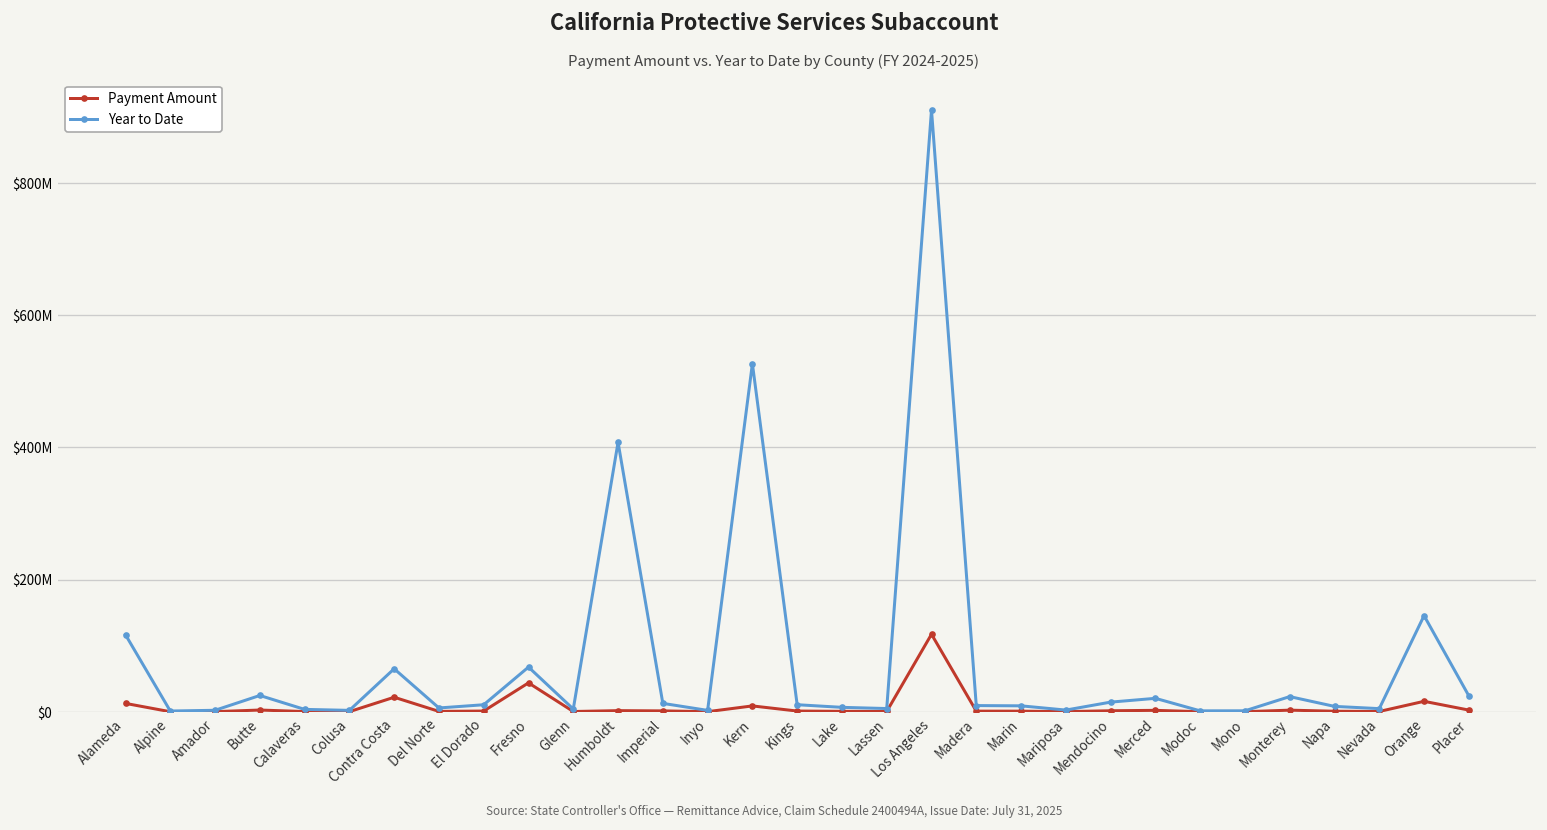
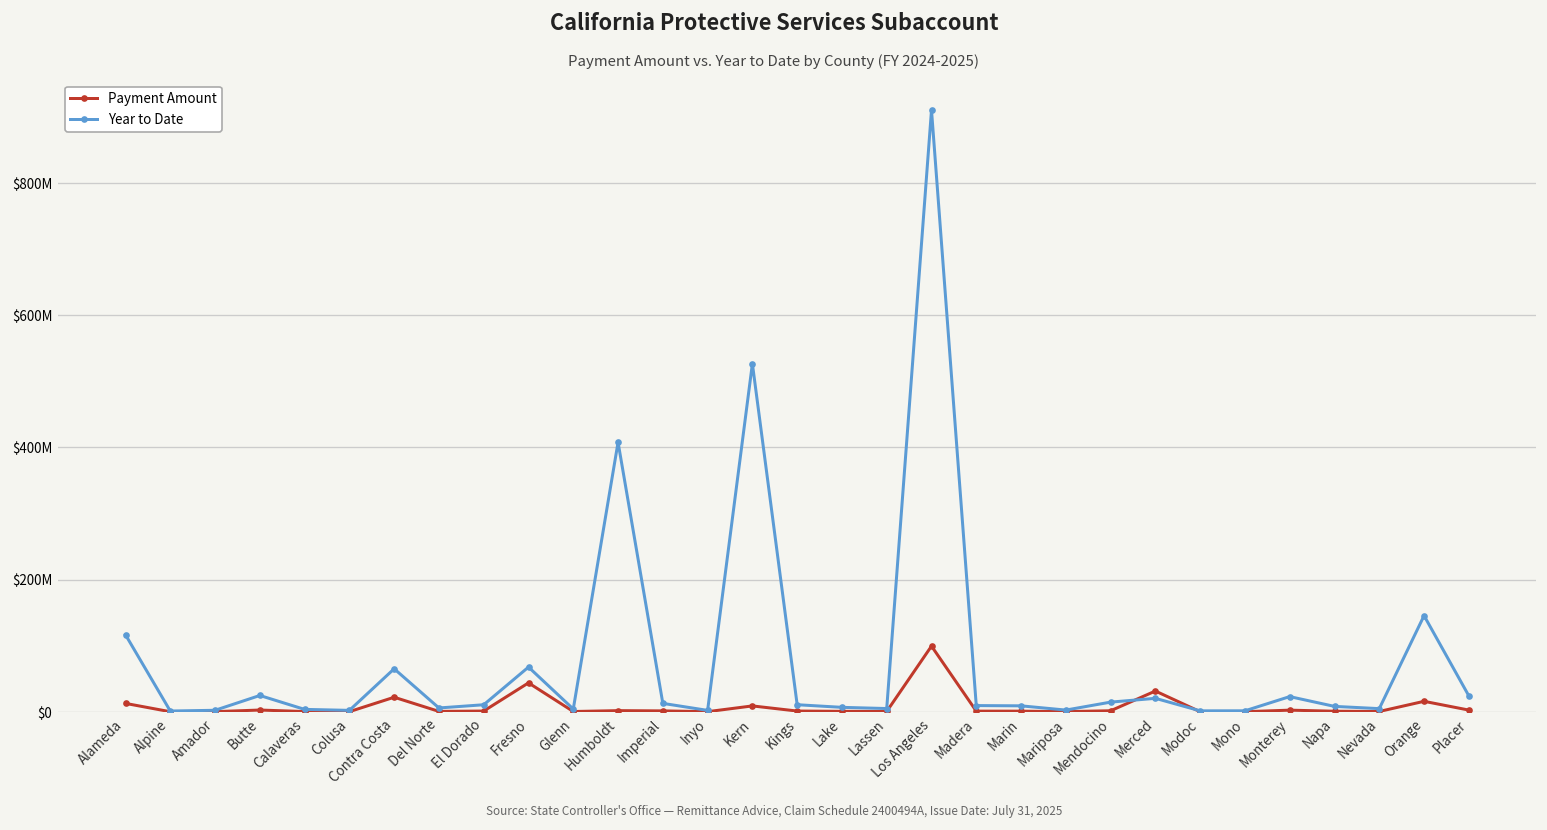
  {
    "Payment Amount": {
      "Alameda": "$10000000",
      "Butte": "$0",
      "Contra Costa": "$20000000",
      "Del Norte": "$0",
      "El Dorado": "$0",
      "Fresno": "$40000000",
      "Humboldt": "$0",
      "Imperial": "$0",
      "Kern": "$10000000",
      "Kings": "$0",
      "Lake": "$0",
-     "Los Angeles": "$120000000",
+     "Los Angeles": "$100000000",
      "Madera": "$0",
      "Marin": "$0",
      "Mendocino": "$0",
-     "Merced": "$0",
+     "Merced": "$30000000",
      "Monterey": "$0",
      "Napa": "$0",
      "Orange": "$20000000",
      "Placer": "$0"
    },
    "Year to Date": {
      "Alameda": "$120000000",
      "Butte": "$20000000",
      "Contra Costa": "$70000000",
      "Del Norte": "$10000000",
      "El Dorado": "$10000000",
      "Fresno": "$70000000",
      "Humboldt": "$410000000",
      "Imperial": "$10000000",
      "Kern": "$530000000",
      "Kings": "$10000000",
      "Lake": "$10000000",
      "Los Angeles": "$910000000",
      "Madera": "$10000000",
      "Marin": "$10000000",
      "Mendocino": "$10000000",
      "Merced": "$20000000",
      "Monterey": "$20000000",
      "Napa": "$10000000",
      "Orange": "$150000000",
      "Placer": "$20000000"
    }
  }
